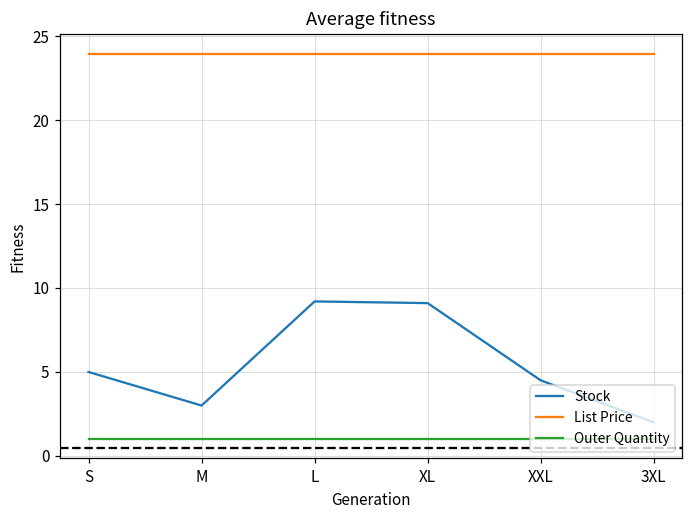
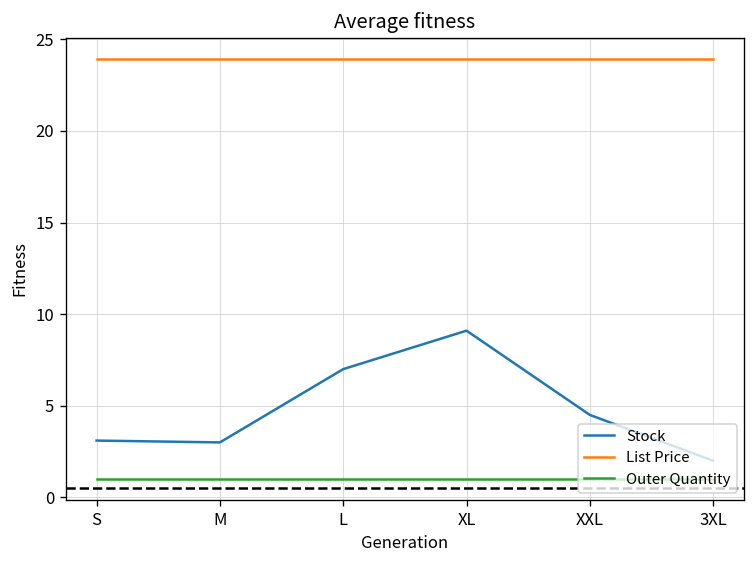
  {
    "Stock": {
-     "S": 5.0,
+     "S": 3.1,
      "M": 3.0,
-     "L": 9.2,
+     "L": 7.0,
      "XL": 9.1,
      "XXL": 4.5
    },
    "List Price": {
      "S": 24.0,
      "M": 24.0,
      "L": 24.0,
      "XL": 24.0,
      "XXL": 24.0,
      "3XL": 24.0
    },
    "Outer Quantity": {
      "S": 1.0,
      "M": 1.0,
      "L": 1.0,
      "XL": 1.0
    }
  }
